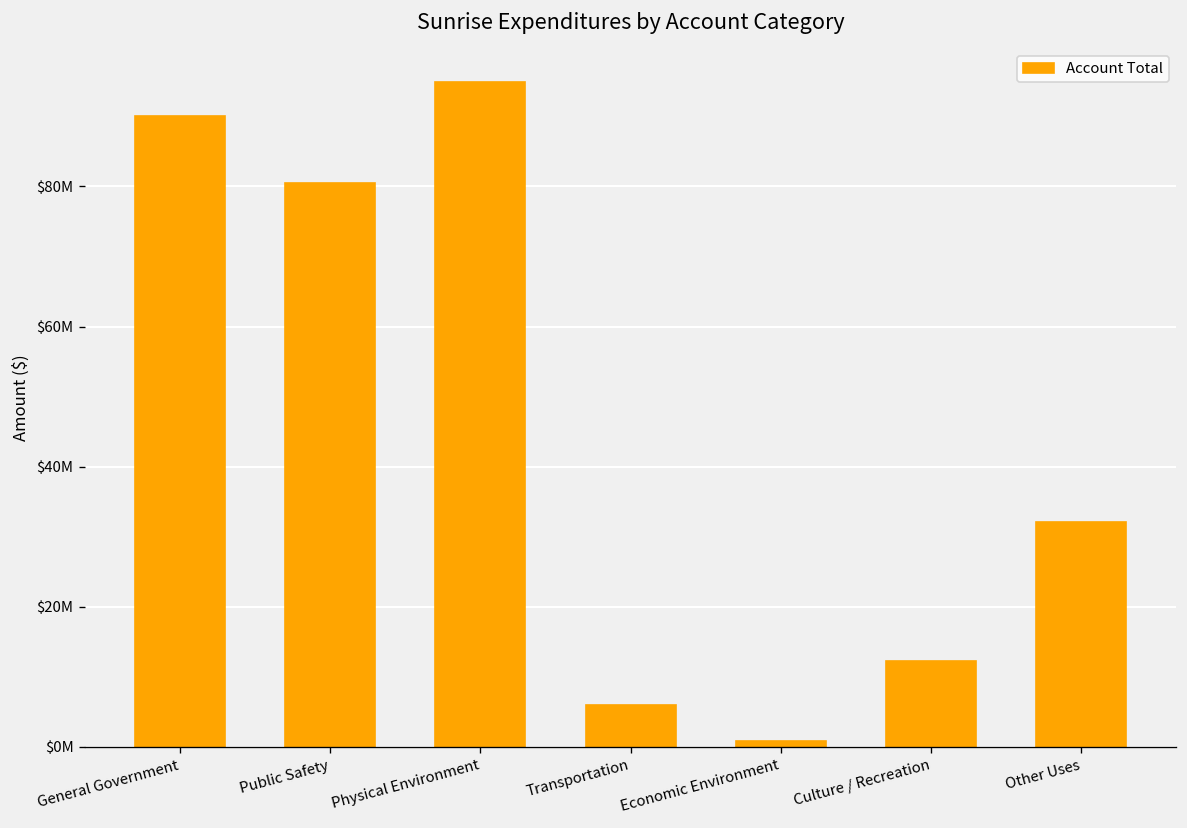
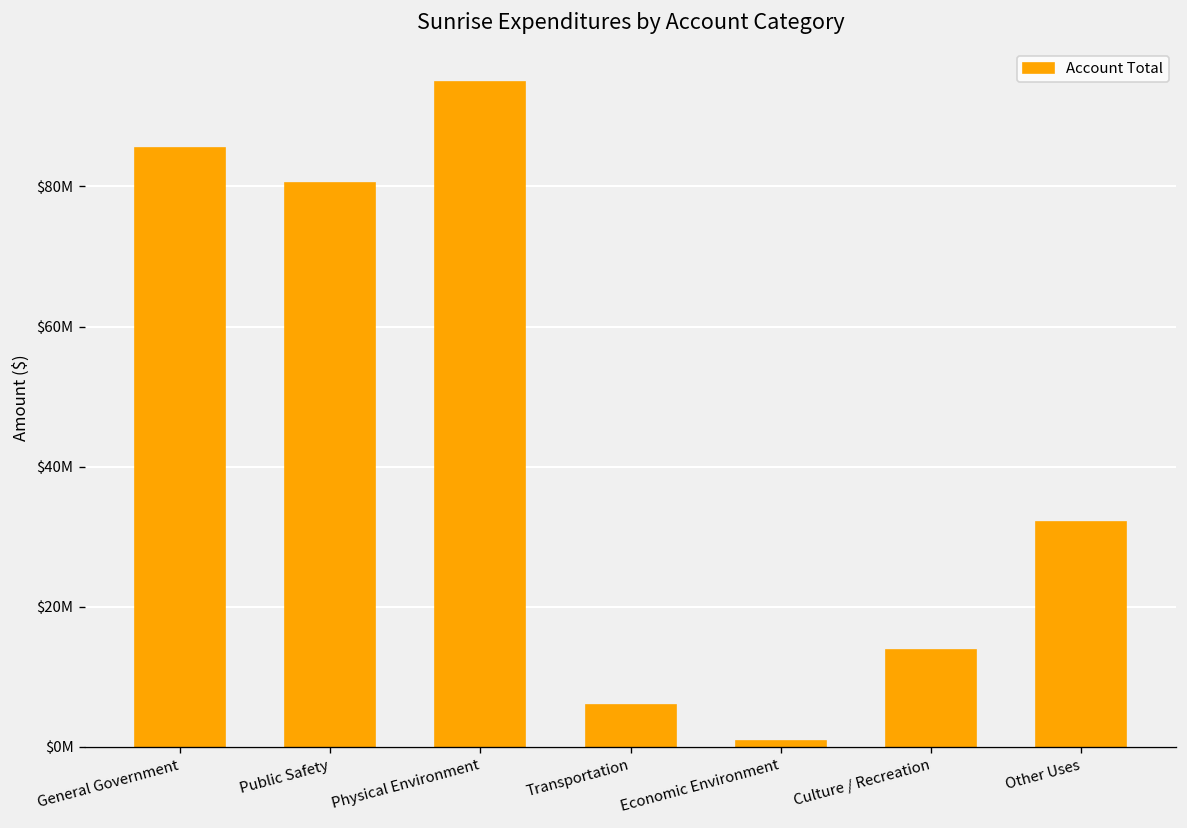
  {
-   "General Government": "$90000000",
+   "General Government": "$86000000",
    "Public Safety": "$80000000",
    "Physical Environment": "$95000000",
    "Transportation": "$6000000",
    "Economic Environment": "$1000000",
-   "Culture / Recreation": "$12000000",
+   "Culture / Recreation": "$14000000",
    "Other Uses": "$32000000"
  }
